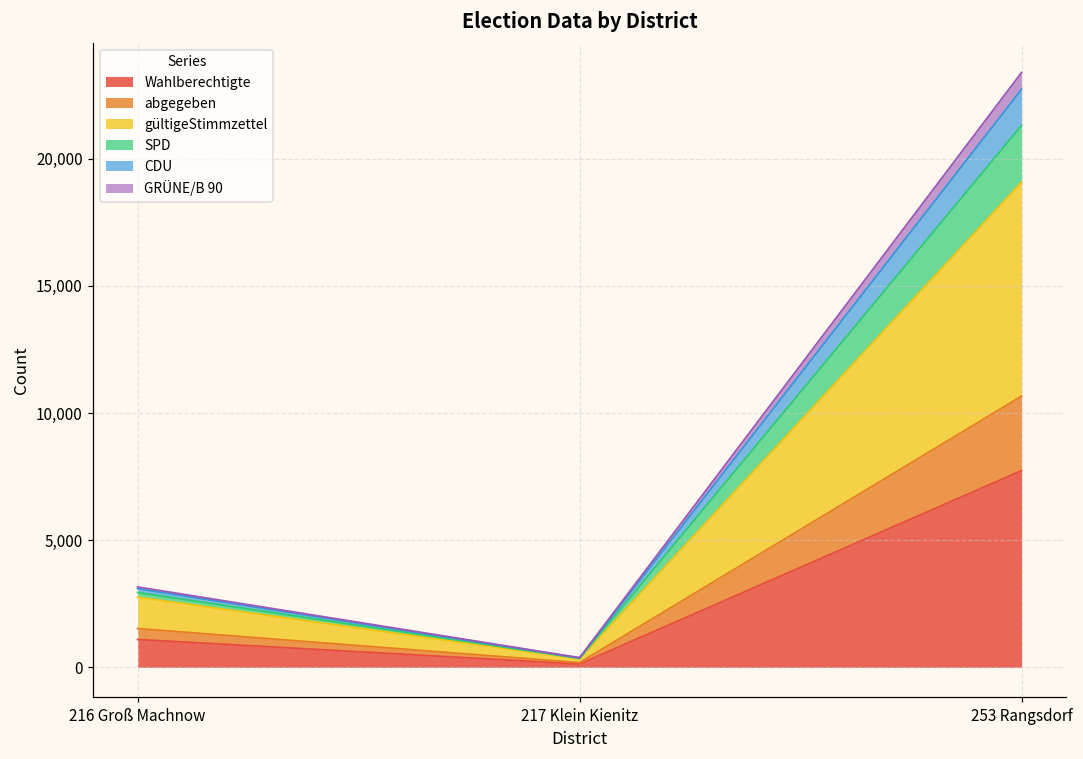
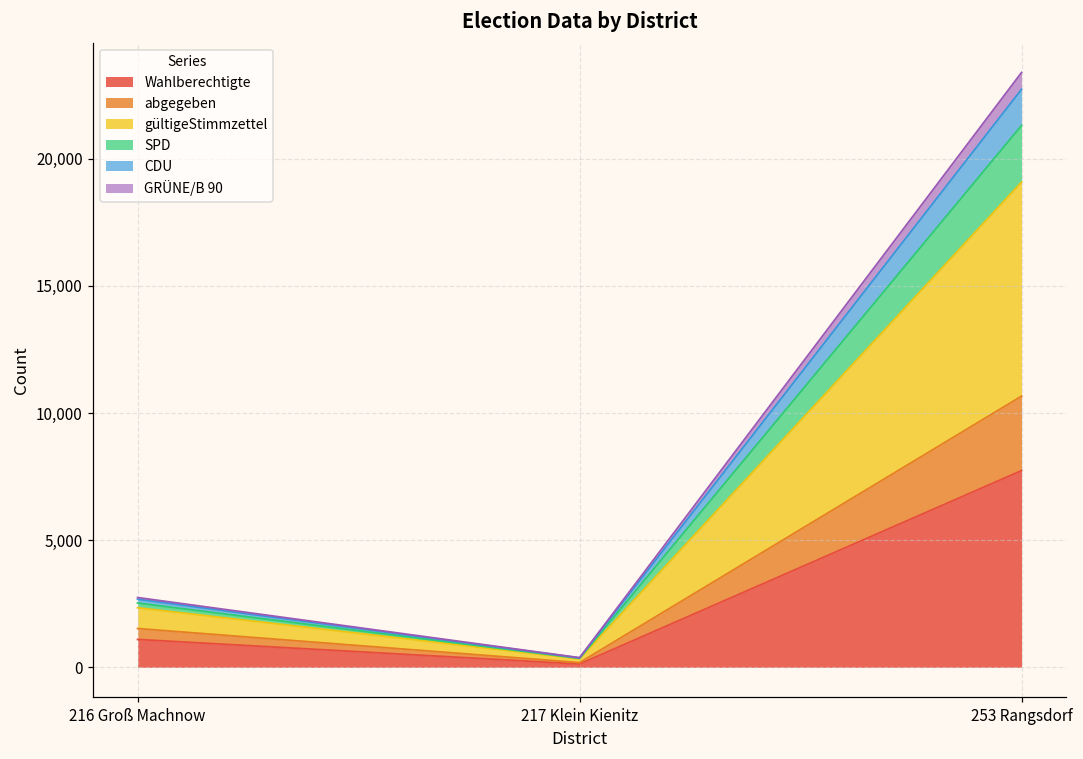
  {
    "gültigeStimmzettel": {
-     "216 Groß Machnow": "1,200",
+     "216 Groß Machnow": "800",
      "253 Rangsdorf": "8,400"
    },
    "SPD": {
      "216 Groß Machnow": "200",
      "253 Rangsdorf": "2,200"
    },
    "CDU": {
      "253 Rangsdorf": "1,400"
    },
    "GRÜNE/B 90": {
      "253 Rangsdorf": "700"
    }
  }
